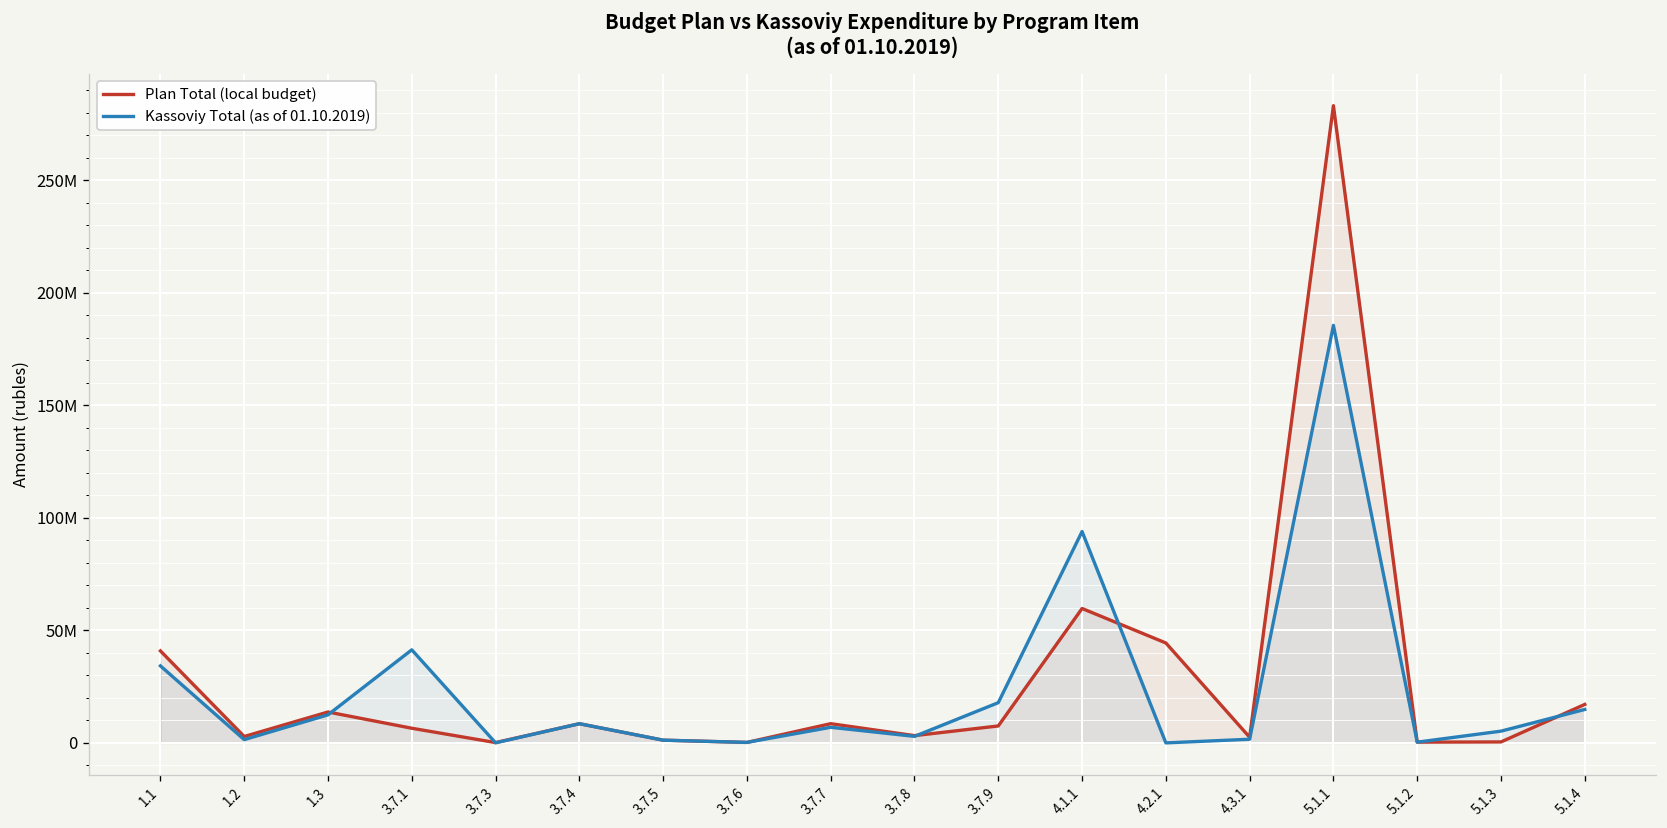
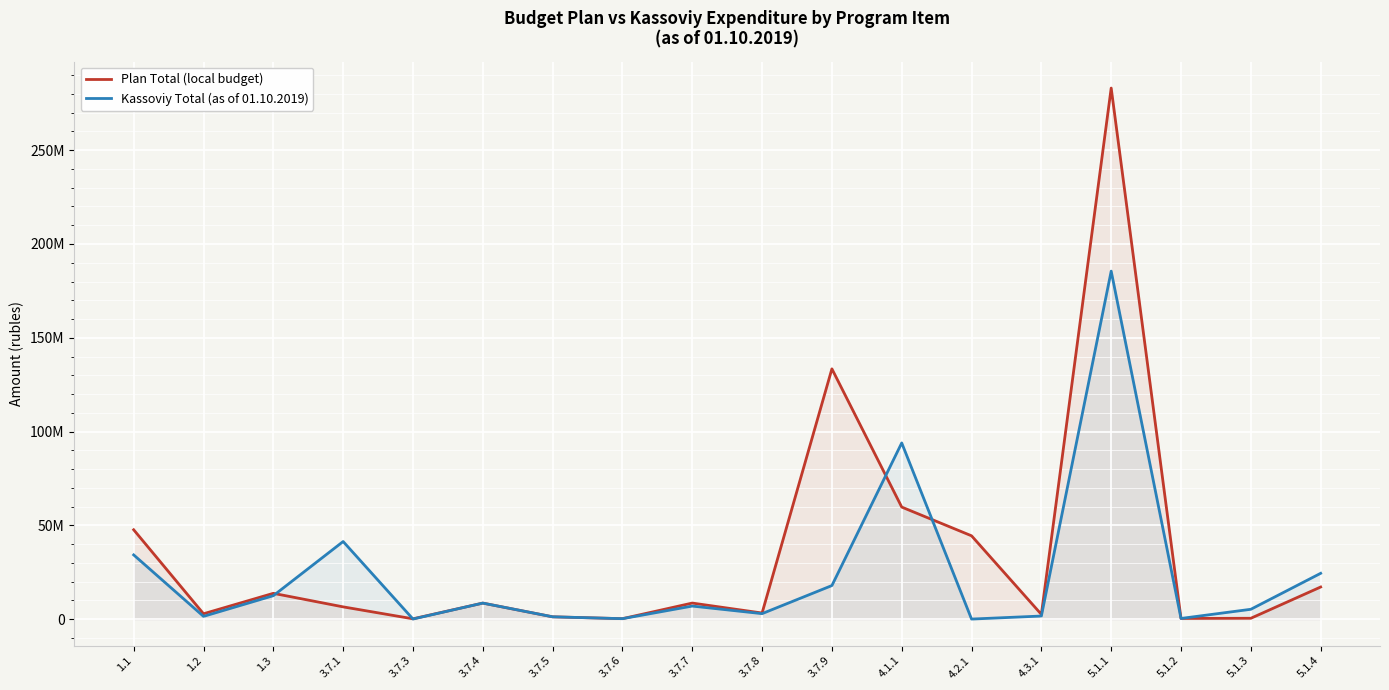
  {
    "Plan Total (local budget)": {
-     "1.1": 41000000,
+     "1.1": 48000000,
      "1.2": 3000000,
      "3.7.1": 7000000,
      "3.7.7": 9000000,
-     "3.7.9": 8000000,
+     "3.7.9": 133000000,
      "4.1.1": 60000000,
      "4.2.1": 44000000,
      "5.1.1": 283000000,
      "5.1.3": 0,
      "5.1.4": 17000000
    },
    "Kassoviy Total (as of 01.10.2019)": {
      "1.1": 34000000,
      "1.2": 1000000,
      "3.7.1": 41000000,
      "3.7.7": 7000000,
      "3.7.9": 18000000,
      "4.1.1": 94000000,
      "4.2.1": 0,
      "5.1.1": 186000000,
      "5.1.3": 5000000,
-     "5.1.4": 15000000
+     "5.1.4": 24000000
    }
  }
